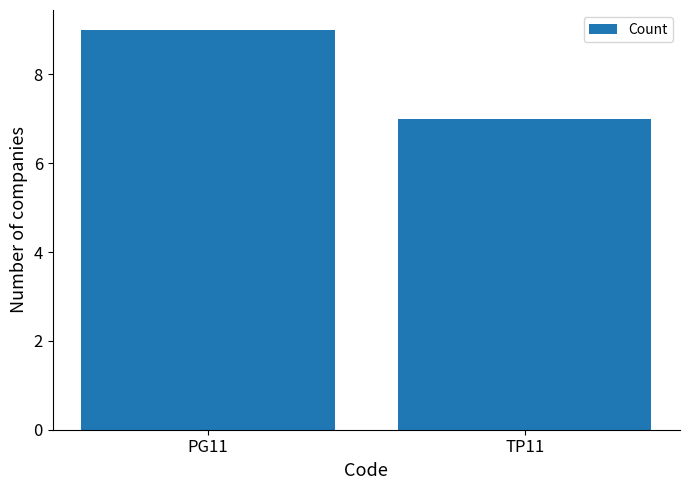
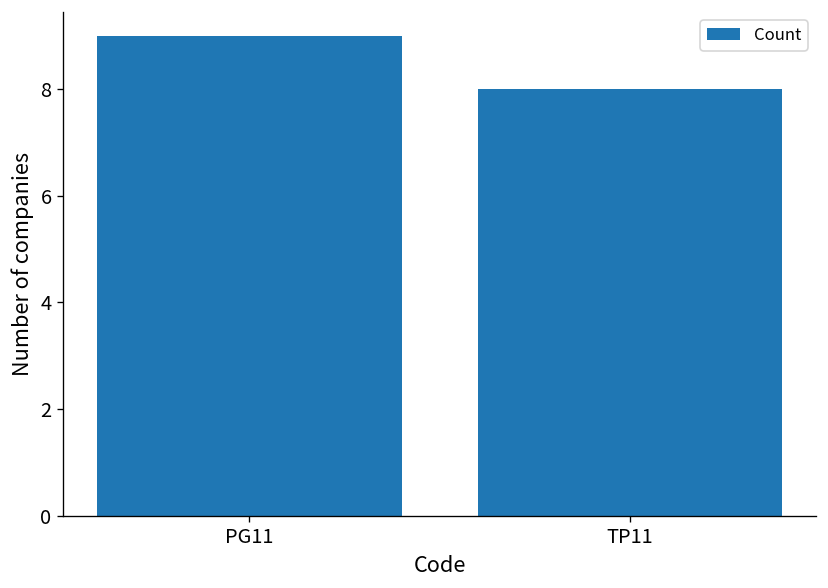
  {
    "PG11": 9,
-   "TP11": 7
+   "TP11": 8
  }
